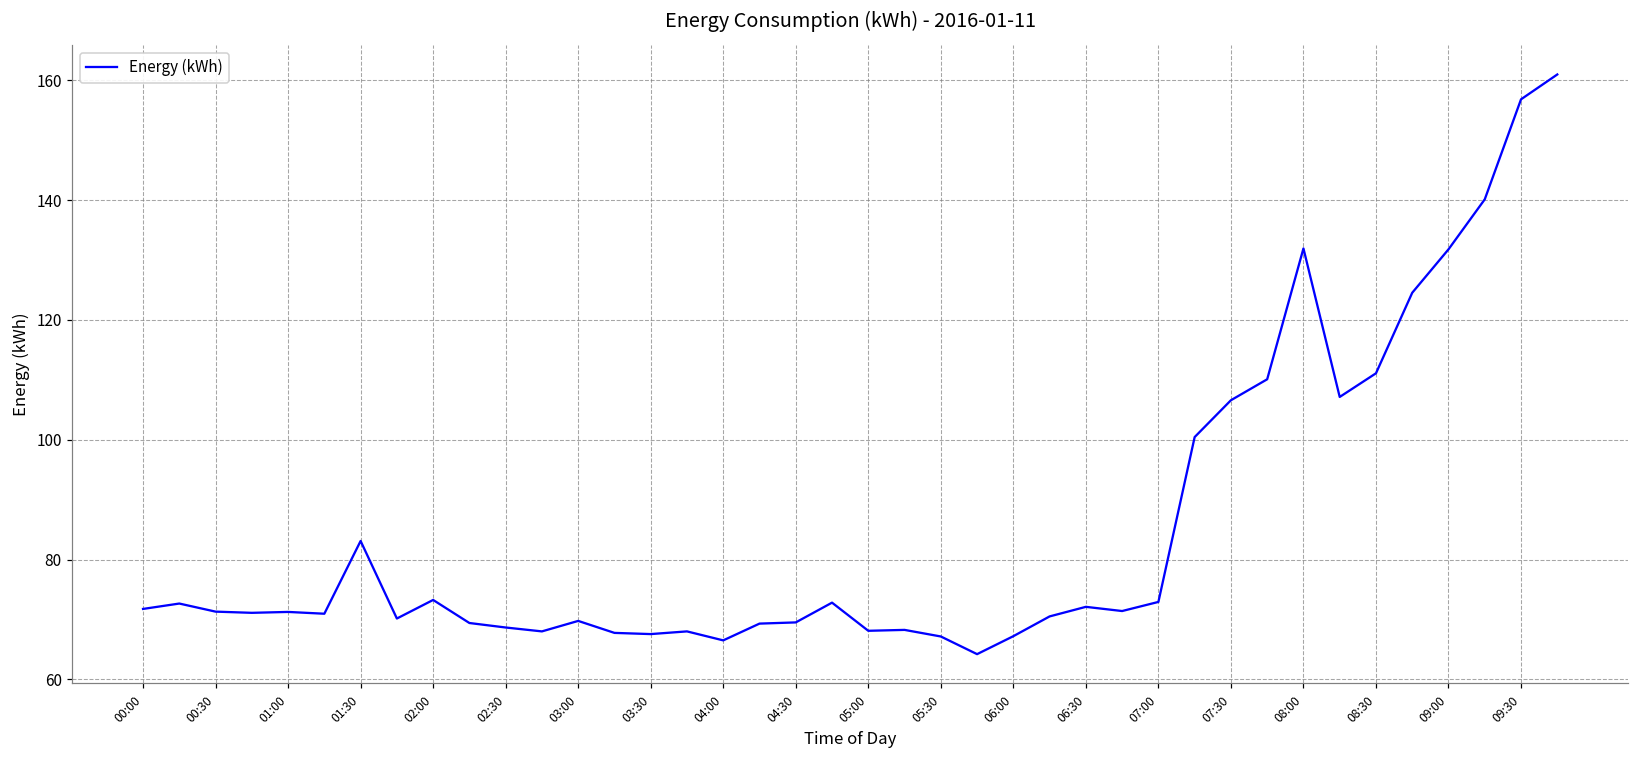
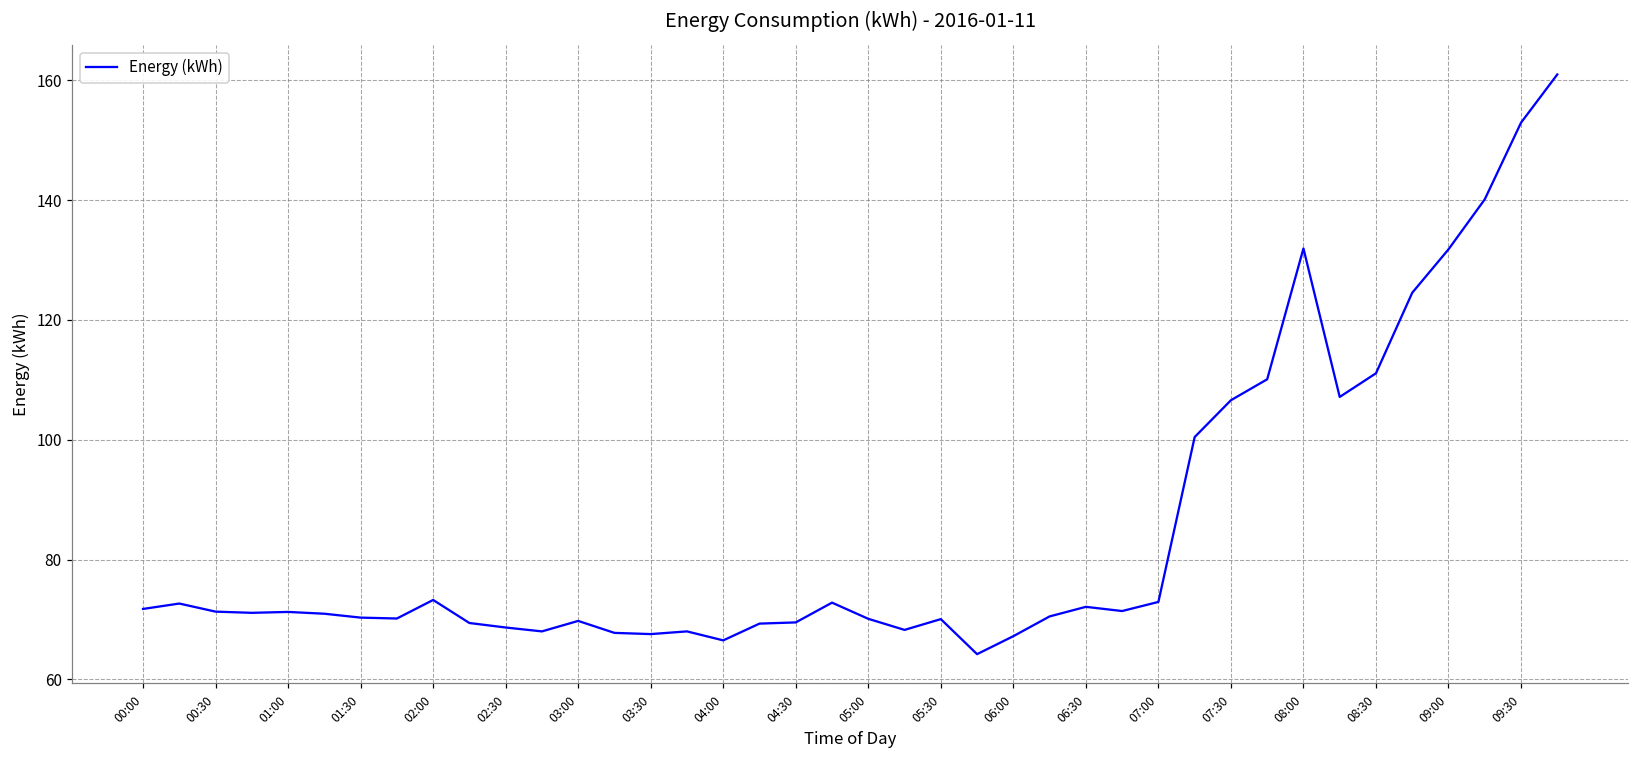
  {
    "00:00": 72,
    "00:30": 71,
    "01:00": 71,
-   "01:30": 83,
+   "01:30": 70,
    "02:00": 73,
    "02:30": 69,
    "03:00": 70,
    "03:30": 68,
    "04:00": 67,
    "04:30": 70,
-   "05:00": 68,
-   "05:30": 67,
+   "05:00": 70,
+   "05:30": 70,
    "06:00": 67,
    "06:30": 72,
    "07:00": 73,
    "07:30": 107,
    "08:00": 132,
    "08:30": 111,
    "09:00": 132,
-   "09:30": 157
+   "09:30": 153
  }
